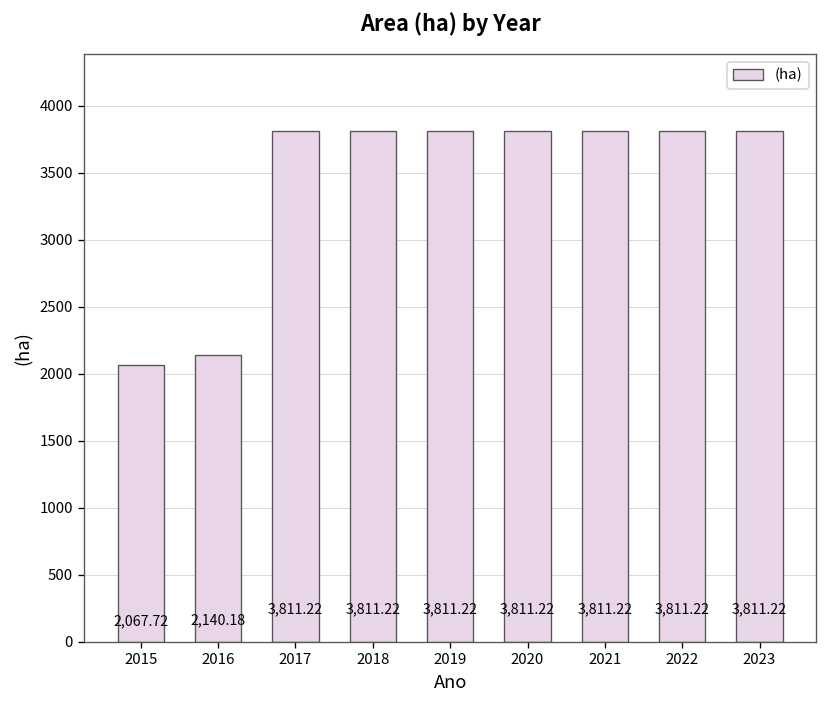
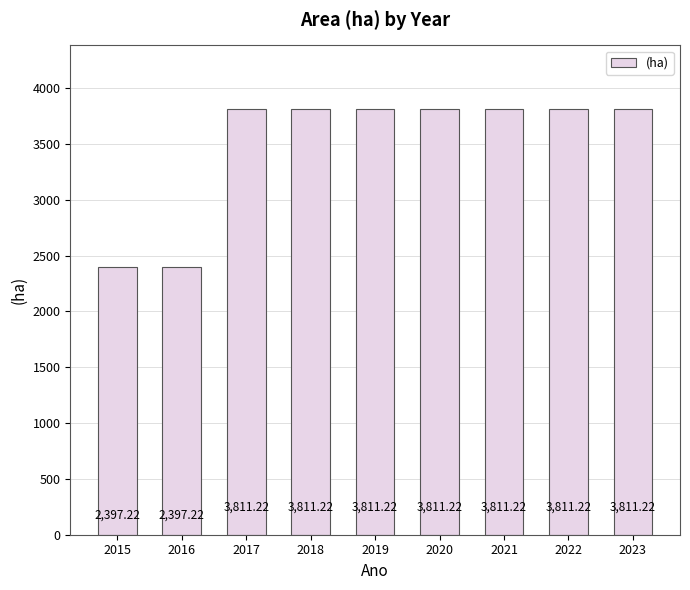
  {
-   "2015": "2,067.72",
-   "2016": "2,140.18",
+   "2015": "2,397.22",
+   "2016": "2,397.22",
    "2017": "3,811.22",
    "2018": "3,811.22",
    "2019": "3,811.22",
    "2020": "3,811.22",
    "2021": "3,811.22",
    "2022": "3,811.22",
    "2023": "3,811.22"
  }
